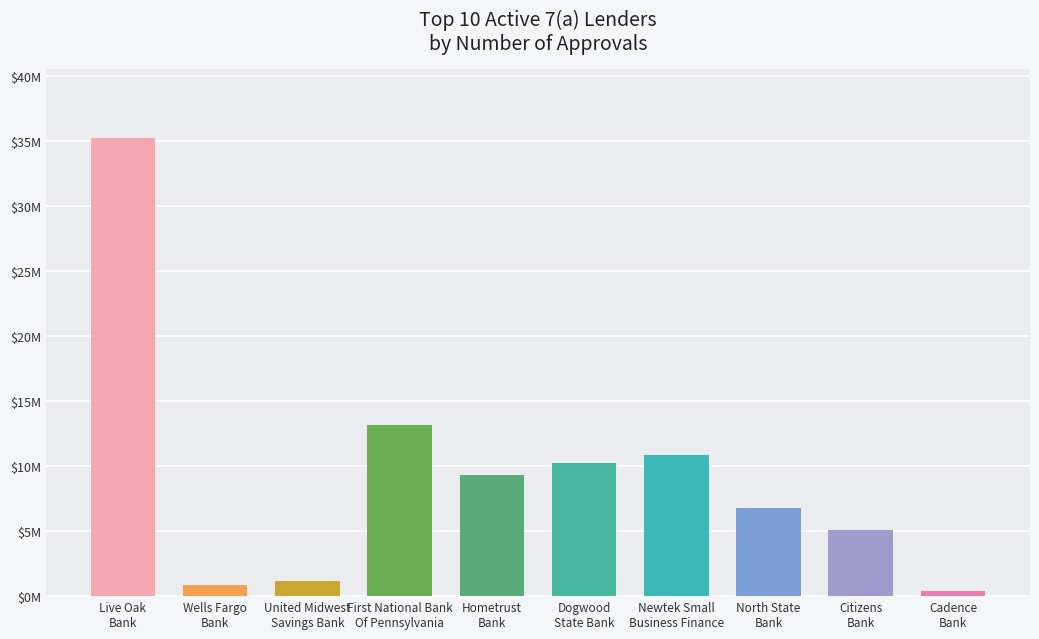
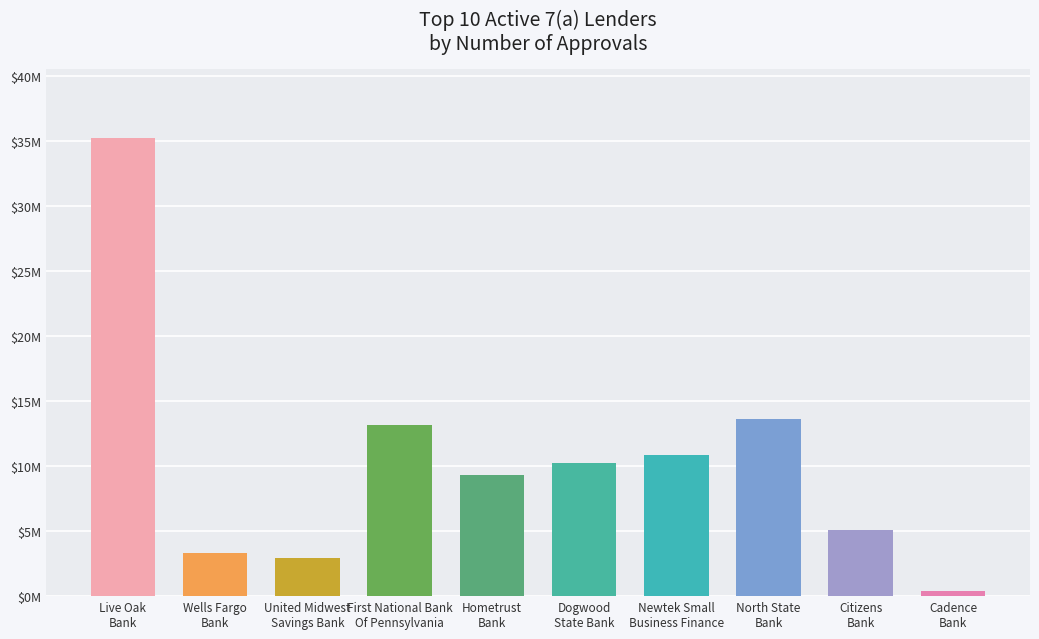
  {
    "Live Oak Bank": "$35300000",
-   "Wells Fargo Bank": "$900000",
-   "United Midwest Savings Bank": "$1100000",
+   "Wells Fargo Bank": "$3300000",
+   "United Midwest Savings Bank": "$2900000",
    "First National Bank Of Pennsylvania": "$13200000",
    "Hometrust Bank": "$9300000",
    "Dogwood State Bank": "$10200000",
    "Newtek Small Business Finance": "$10900000",
-   "North State Bank": "$6800000",
+   "North State Bank": "$13600000",
    "Citizens Bank": "$5100000",
    "Cadence Bank": "$400000"
  }
